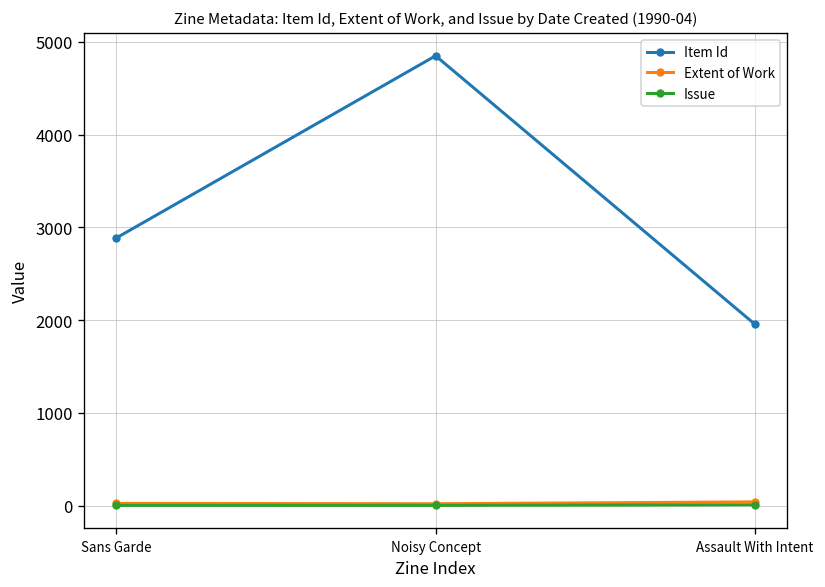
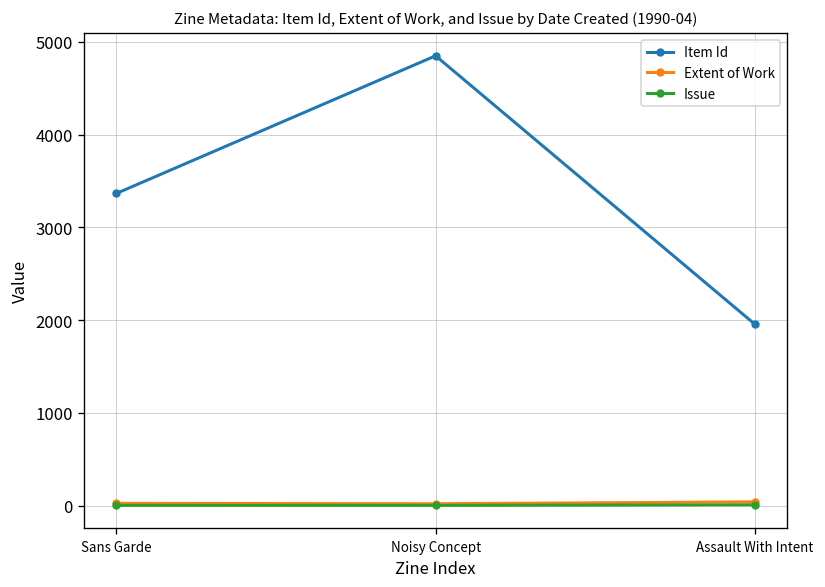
  {
    "Item Id": {
-     "Sans Garde": 2900,
+     "Sans Garde": 3400,
      "Noisy Concept": 4900,
      "Assault With Intent": 2000
    }
  }
